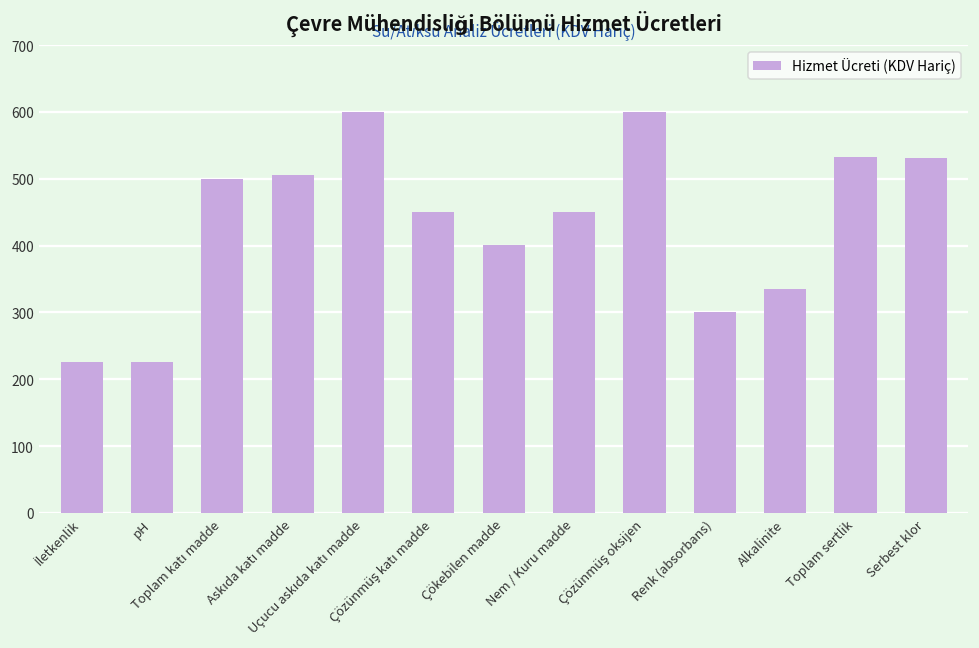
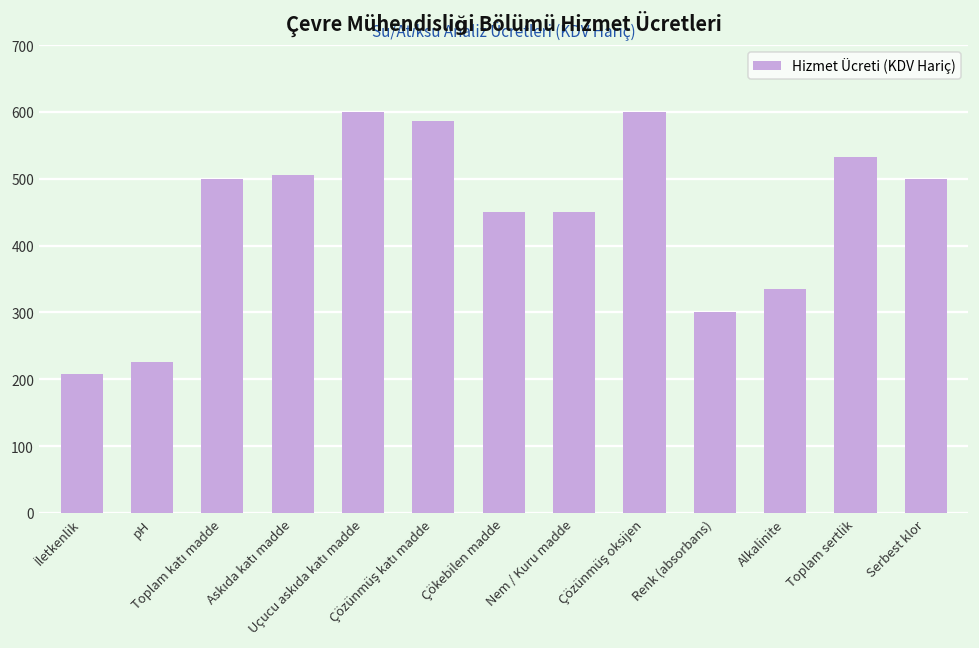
  {
-   "İletkenlik": 230,
+   "İletkenlik": 210,
    "pH": 230,
    "Toplam katı madde": 500,
    "Askıda katı madde": 510,
    "Uçucu askıda katı madde": 600,
-   "Çözünmüş katı madde": 450,
-   "Çökebilen madde": 400,
+   "Çözünmüş katı madde": 590,
+   "Çökebilen madde": 450,
    "Nem / Kuru madde": 450,
    "Çözünmüş oksijen": 600,
    "Renk (absorbans)": 300,
    "Alkalinite": 340,
    "Toplam sertlik": 530,
-   "Serbest klor": 530
+   "Serbest klor": 500
  }
